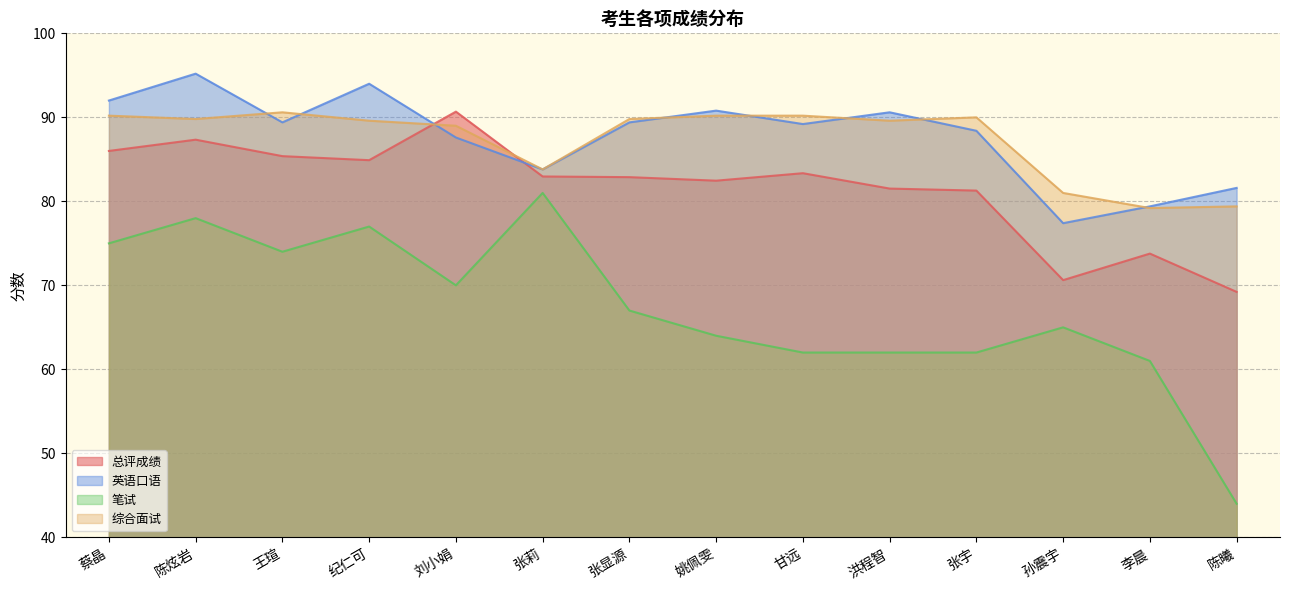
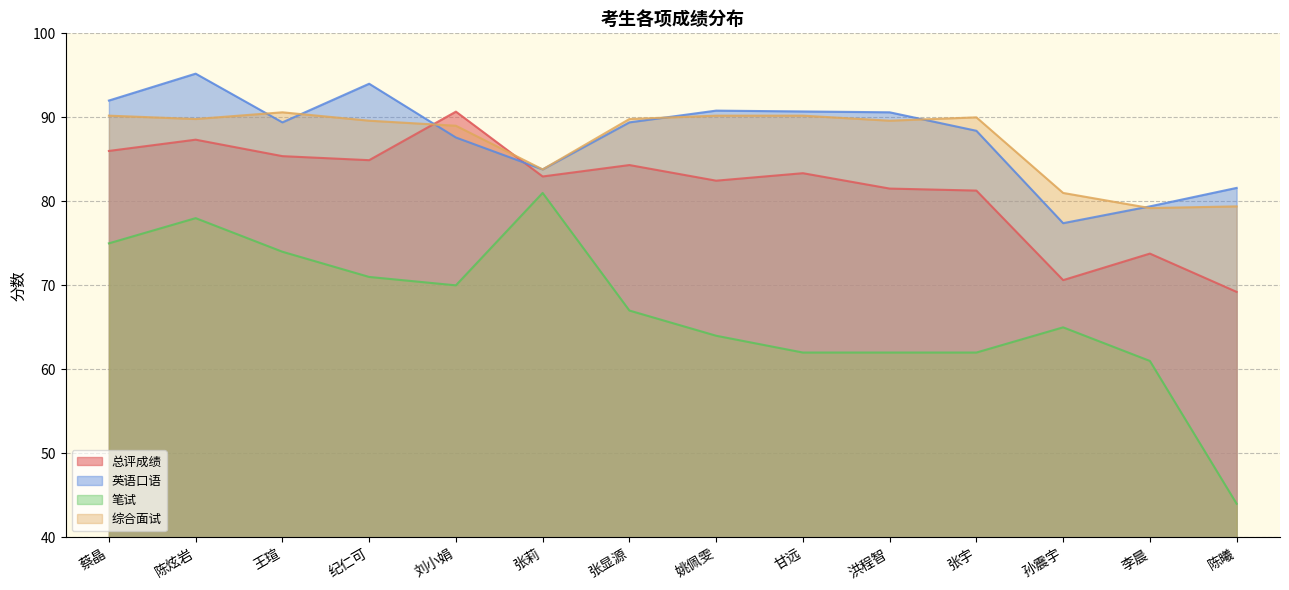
  {
    "总评成绩": {
      "蔡晶": 86,
      "陈炫岩": 87,
      "王瑄": 85,
      "纪仁可": 85,
      "刘小娟": 91,
      "张莉": 83,
-     "张显源": 83,
+     "张显源": 84,
      "姚佩雯": 82,
      "甘远": 83,
      "洪程智": 82,
      "张宇": 81,
      "孙震宇": 71,
      "李晨": 74,
      "陈曦": 69
    },
    "英语口语": {
      "蔡晶": 92,
      "陈炫岩": 95,
      "王瑄": 89,
      "纪仁可": 94,
      "刘小娟": 88,
      "张显源": 89,
      "姚佩雯": 91,
-     "甘远": 89,
+     "甘远": 91,
      "洪程智": 91,
      "张宇": 88,
      "孙震宇": 77,
      "陈曦": 82
    },
    "笔试": {
      "蔡晶": 75,
      "陈炫岩": 78,
      "王瑄": 74,
-     "纪仁可": 77,
+     "纪仁可": 71,
      "刘小娟": 70,
      "张莉": 81,
      "张显源": 67,
      "姚佩雯": 64,
      "甘远": 62,
      "洪程智": 62,
      "张宇": 62,
      "孙震宇": 65,
      "李晨": 61,
      "陈曦": 44
    },
    "综合面试": {
      "蔡晶": 90,
      "陈炫岩": 90,
      "王瑄": 91,
      "纪仁可": 90,
      "刘小娟": 89,
      "张显源": 90,
      "姚佩雯": 90,
      "甘远": 90,
      "洪程智": 90,
      "张宇": 90,
      "孙震宇": 81,
      "陈曦": 79
    }
  }
